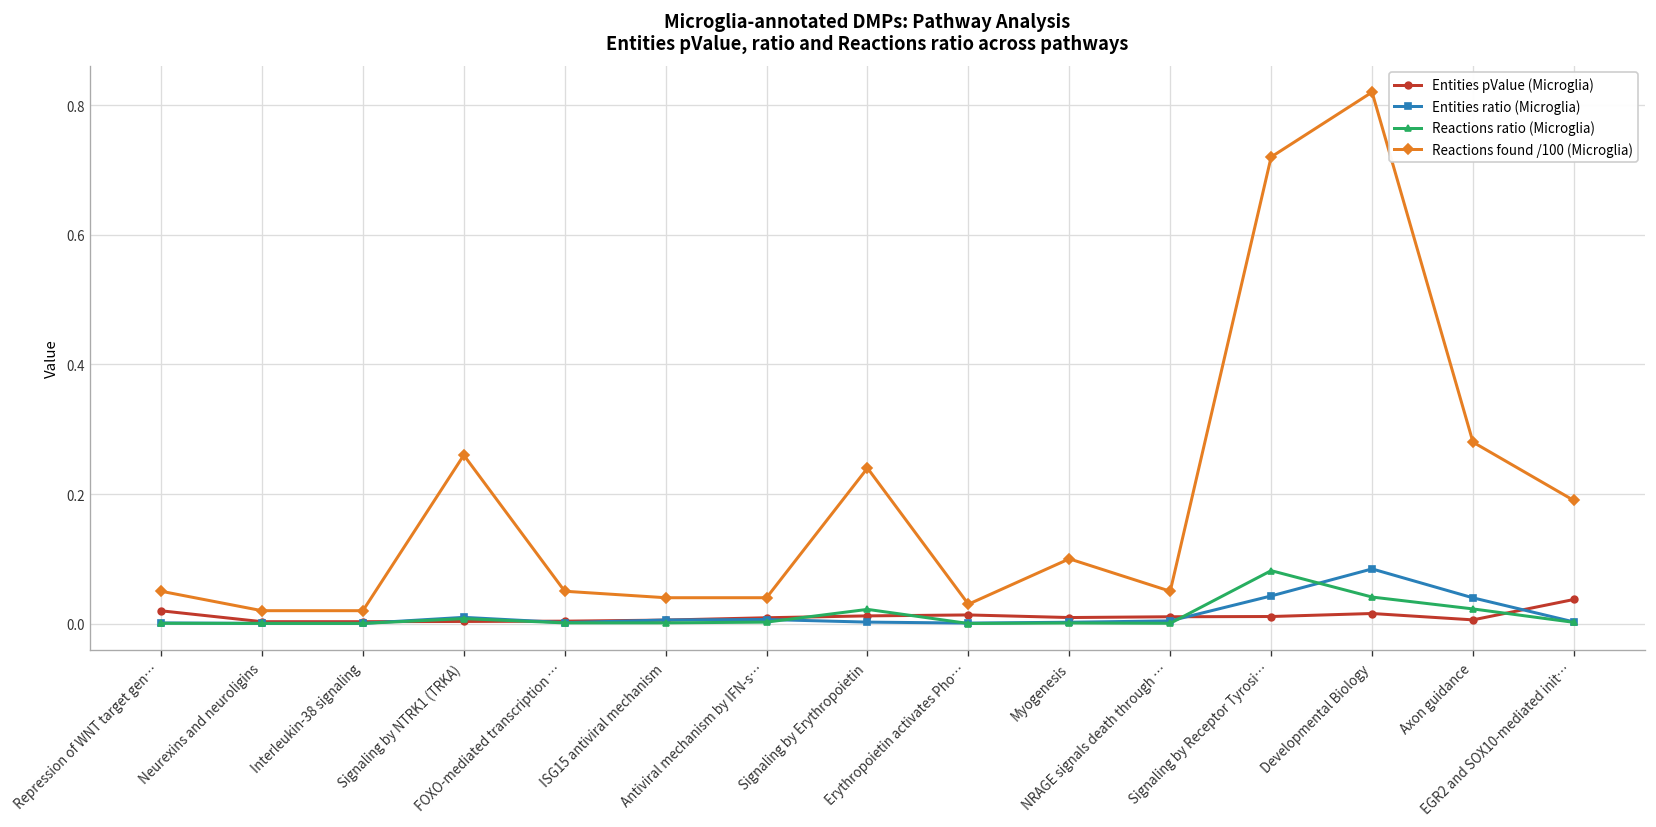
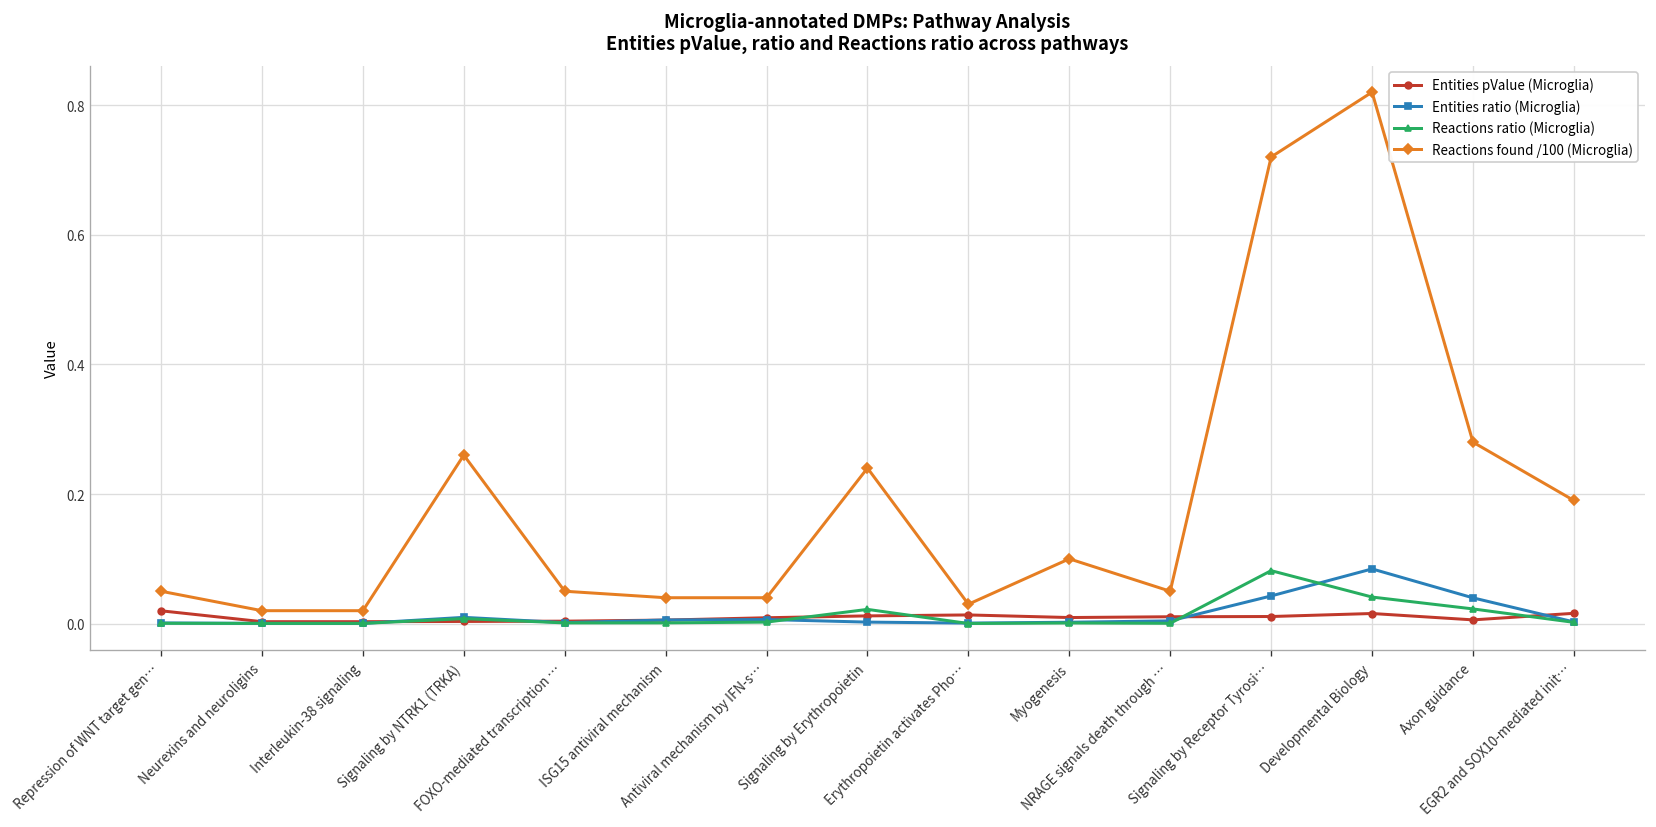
  {
    "Entities pValue (Microglia)": {
      "Repression of WNT target gen…": 0.02,
      "Signaling by Erythropoietin": 0.01,
      "Erythropoietin activates Pho…": 0.01,
      "Myogenesis": 0.01,
      "NRAGE signals death through …": 0.01,
      "Signaling by Receptor Tyrosi…": 0.01,
      "Developmental Biology": 0.02,
      "Axon guidance": 0.01,
-     "EGR2 and SOX10-mediated init…": 0.04
+     "EGR2 and SOX10-mediated init…": 0.02
    },
    "Entities ratio (Microglia)": {
      "Signaling by Erythropoietin": 0.00,
      "Signaling by Receptor Tyrosi…": 0.04,
      "Developmental Biology": 0.08,
      "Axon guidance": 0.04
    },
    "Reactions ratio (Microglia)": {
      "Signaling by Erythropoietin": 0.02,
      "Signaling by Receptor Tyrosi…": 0.08,
      "Developmental Biology": 0.04,
      "Axon guidance": 0.02
    },
    "Reactions found /100 (Microglia)": {
      "Repression of WNT target gen…": 0.05,
      "Neurexins and neuroligins": 0.02,
      "Interleukin-38 signaling": 0.02,
      "Signaling by NTRK1 (TRKA)": 0.26,
      "FOXO-mediated transcription …": 0.05,
      "ISG15 antiviral mechanism": 0.04,
      "Antiviral mechanism by IFN-s…": 0.04,
      "Signaling by Erythropoietin": 0.24,
      "Erythropoietin activates Pho…": 0.03,
      "Myogenesis": 0.10,
      "NRAGE signals death through …": 0.05,
      "Signaling by Receptor Tyrosi…": 0.72,
      "Developmental Biology": 0.82,
      "Axon guidance": 0.28,
      "EGR2 and SOX10-mediated init…": 0.19
    }
  }
